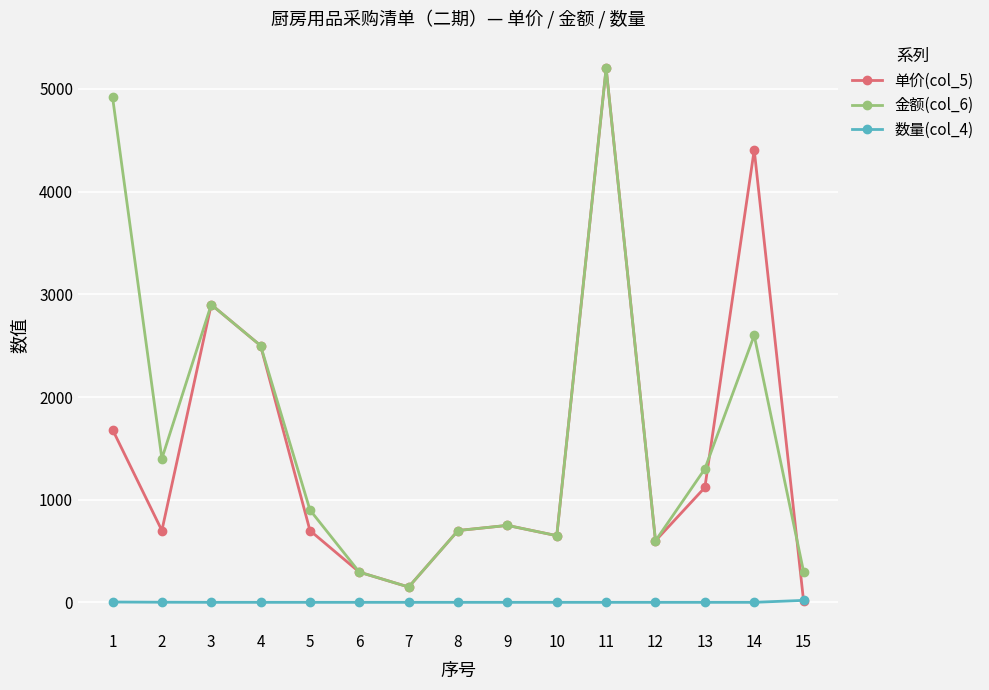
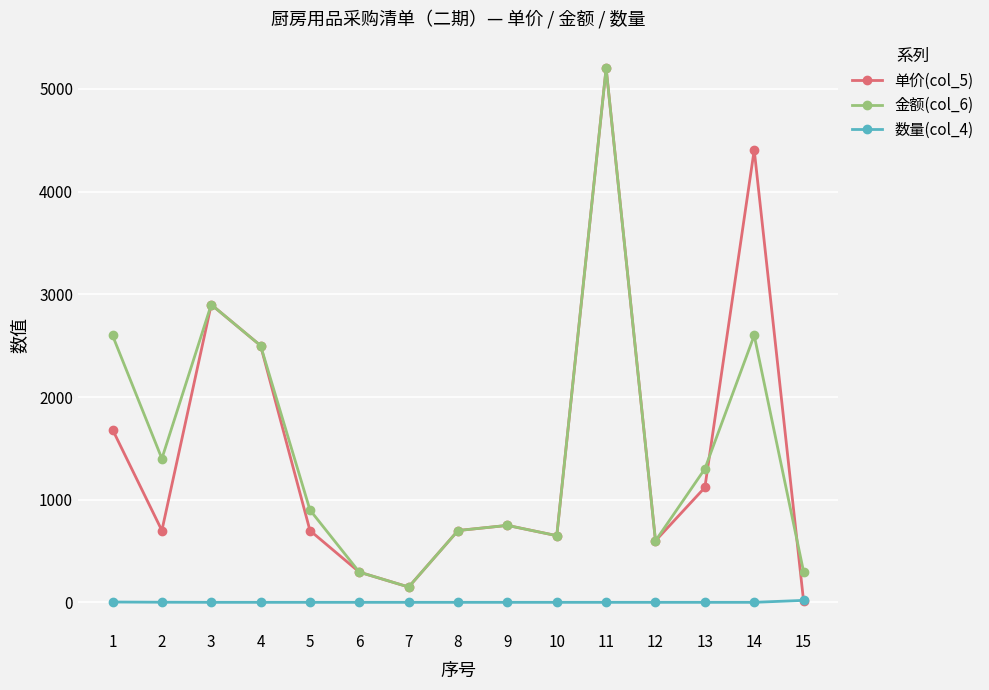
  {
    "单价(col_5)": {
      "1": 1680,
      "2": 700,
      "5": 700,
      "13": 1120,
      "14": 4410
    },
    "金额(col_6)": {
-     "1": 4920,
+     "1": 2600,
      "2": 1400,
      "5": 900,
      "13": 1300,
      "14": 2600,
      "15": 300
    },
    "数量(col_4)": {
      "1": 0,
      "2": 0,
      "3": 0,
      "4": 0,
      "5": 0,
      "6": 0,
      "7": 0,
      "8": 0,
      "9": 0,
      "10": 0,
      "11": 0,
      "12": 0,
      "13": 0,
      "14": 0
    }
  }
